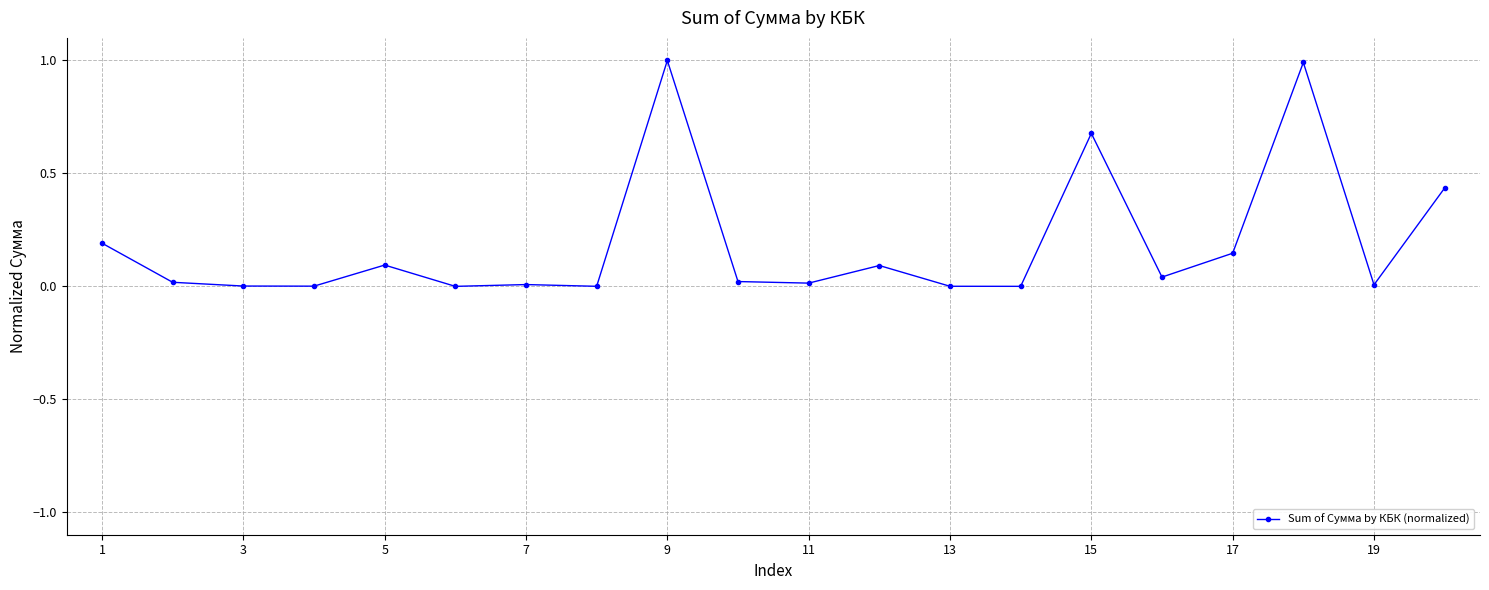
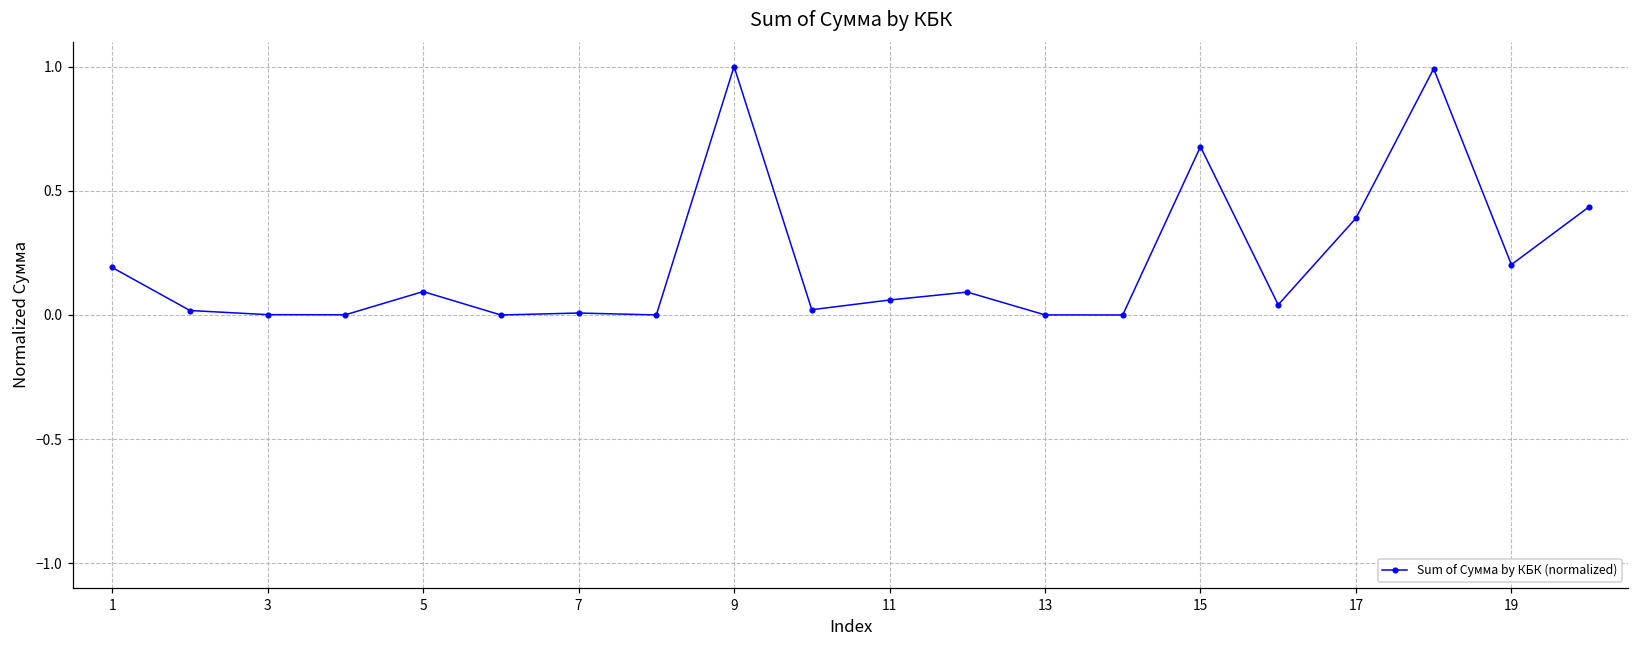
  {
    "1": 0.19,
    "3": 0.00,
    "5": 0.09,
    "7": 0.01,
    "9": 1.00,
-   "11": 0.01,
+   "11": 0.06,
    "13": 0.00,
    "15": 0.68,
-   "17": 0.15,
-   "19": 0.01
+   "17": 0.39,
+   "19": 0.20
  }
